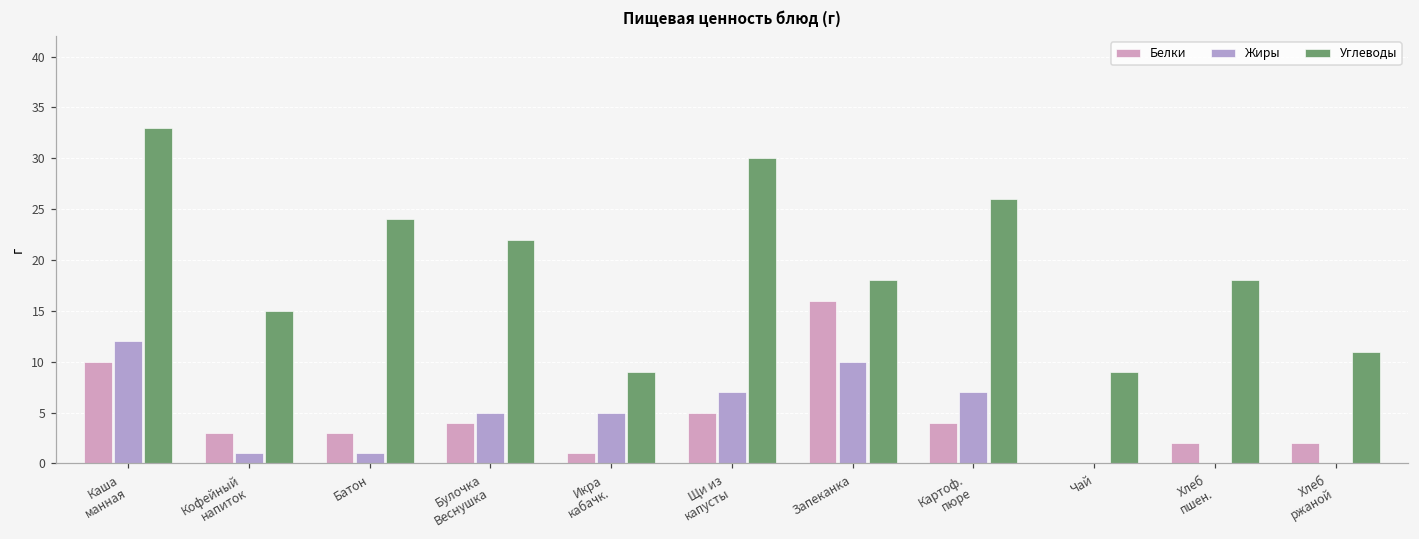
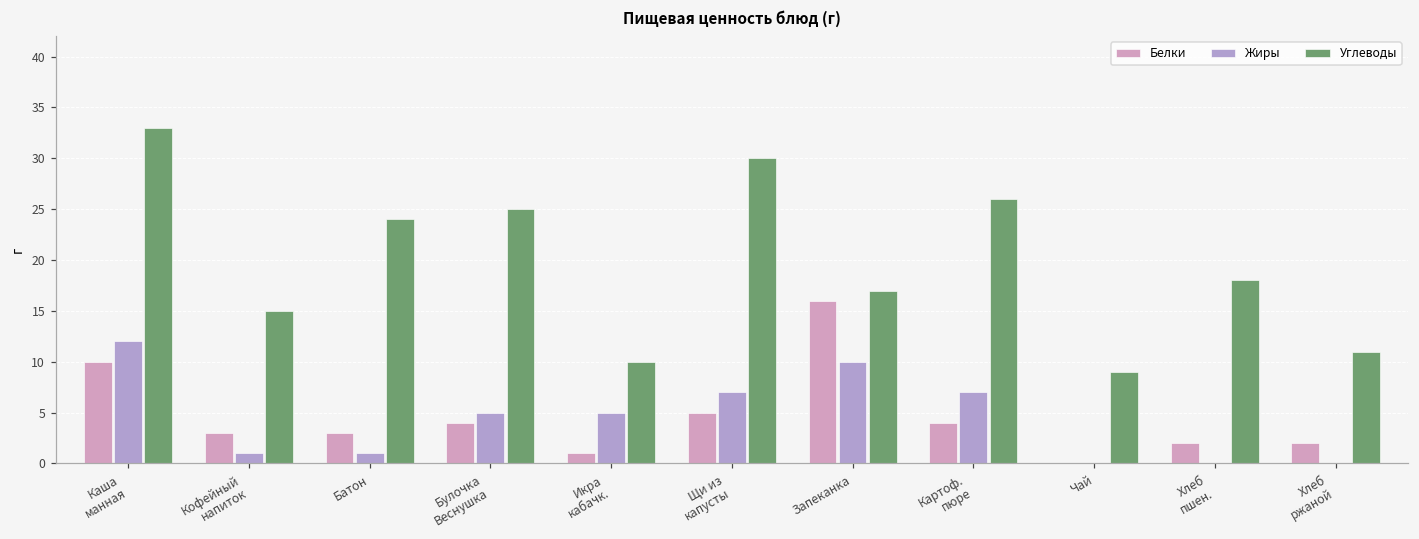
  {
    "Углеводы": {
      "Каша манная": 33,
      "Кофейный напиток": 15,
      "Батон": 24,
-     "Булочка Веснушка": 22,
-     "Икра кабачк.": 9,
+     "Булочка Веснушка": 25,
+     "Икра кабачк.": 10,
      "Щи из капусты": 30,
-     "Запеканка": 18,
+     "Запеканка": 17,
      "Картоф. пюре": 26,
      "Чай": 9,
      "Хлеб пшен.": 18,
      "Хлеб ржаной": 11
    }
  }
